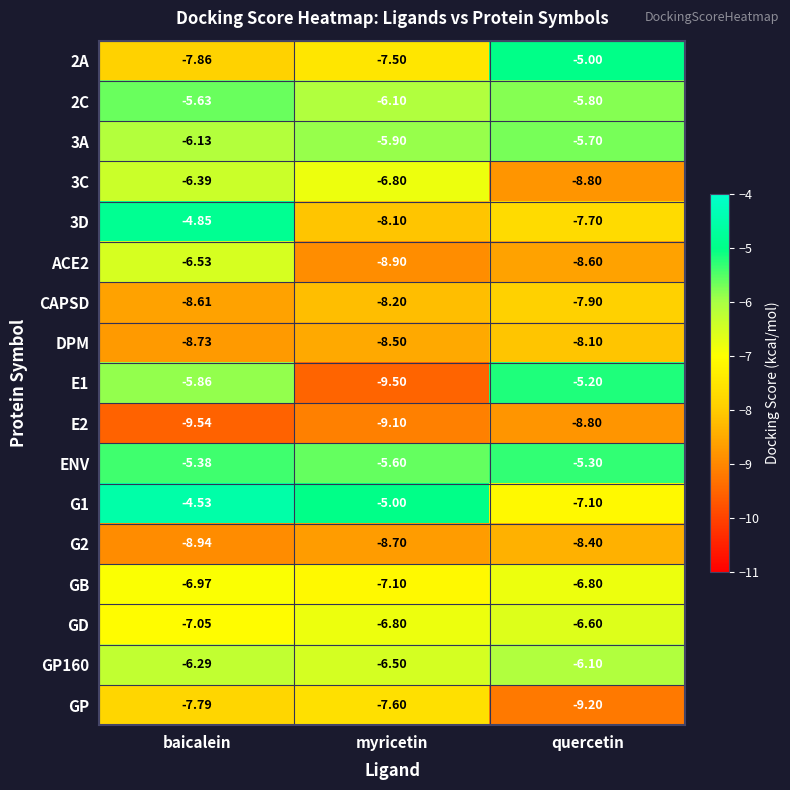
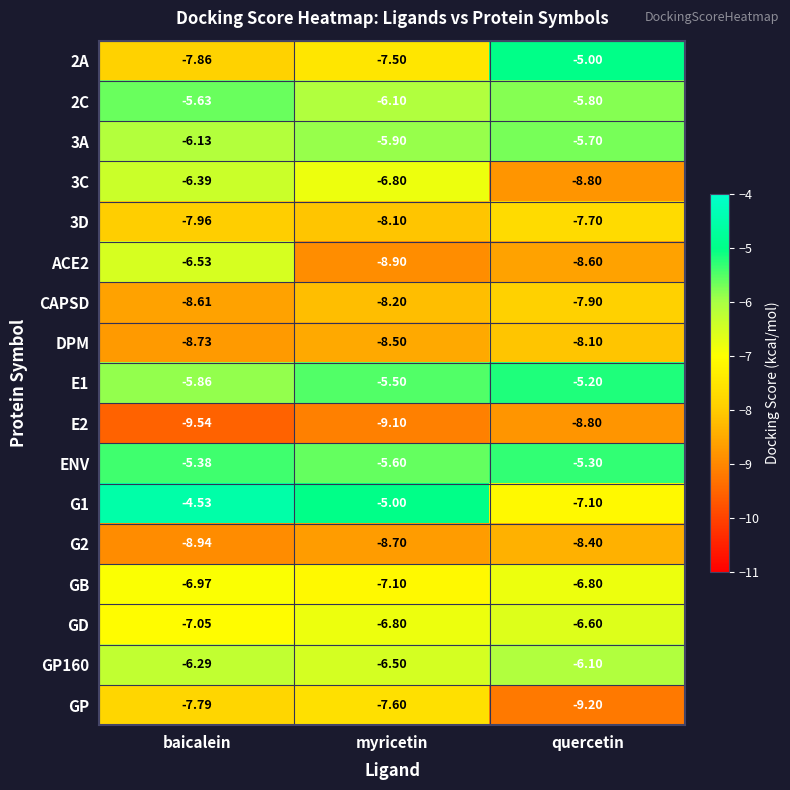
  {
    "2A": {
      "baicalein": -7.86,
      "myricetin": -7.50,
      "quercetin": -5.00
    },
    "2C": {
      "baicalein": -5.63,
      "myricetin": -6.10,
      "quercetin": -5.80
    },
    "3A": {
      "baicalein": -6.13,
      "myricetin": -5.90,
      "quercetin": -5.70
    },
    "3C": {
      "baicalein": -6.39,
      "myricetin": -6.80,
      "quercetin": -8.80
    },
    "3D": {
-     "baicalein": -4.85,
+     "baicalein": -7.96,
      "myricetin": -8.10,
      "quercetin": -7.70
    },
    "ACE2": {
      "baicalein": -6.53,
      "myricetin": -8.90,
      "quercetin": -8.60
    },
    "CAPSD": {
      "baicalein": -8.61,
      "myricetin": -8.20,
      "quercetin": -7.90
    },
    "DPM": {
      "baicalein": -8.73,
      "myricetin": -8.50,
      "quercetin": -8.10
    },
    "E1": {
      "baicalein": -5.86,
-     "myricetin": -9.50,
+     "myricetin": -5.50,
      "quercetin": -5.20
    },
    "E2": {
      "baicalein": -9.54,
      "myricetin": -9.10,
      "quercetin": -8.80
    },
    "ENV": {
      "baicalein": -5.38,
      "myricetin": -5.60,
      "quercetin": -5.30
    },
    "G1": {
      "baicalein": -4.53,
      "myricetin": -5.00,
      "quercetin": -7.10
    },
    "G2": {
      "baicalein": -8.94,
      "myricetin": -8.70,
      "quercetin": -8.40
    },
    "GB": {
      "baicalein": -6.97,
      "myricetin": -7.10,
      "quercetin": -6.80
    },
    "GD": {
      "baicalein": -7.05,
      "myricetin": -6.80,
      "quercetin": -6.60
    },
    "GP160": {
      "baicalein": -6.29,
      "myricetin": -6.50,
      "quercetin": -6.10
    },
    "GP": {
      "baicalein": -7.79,
      "myricetin": -7.60,
      "quercetin": -9.20
    }
  }
